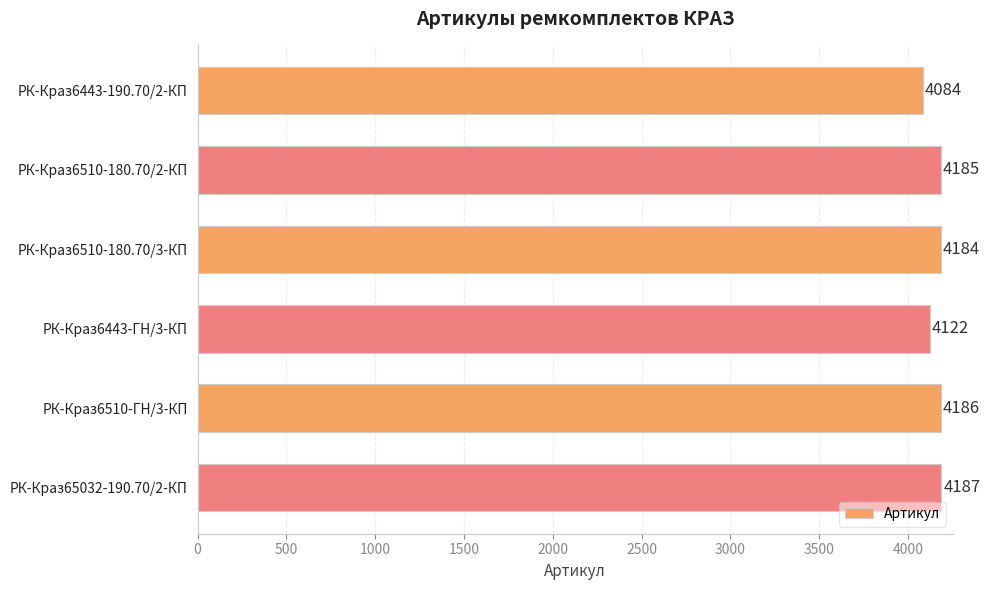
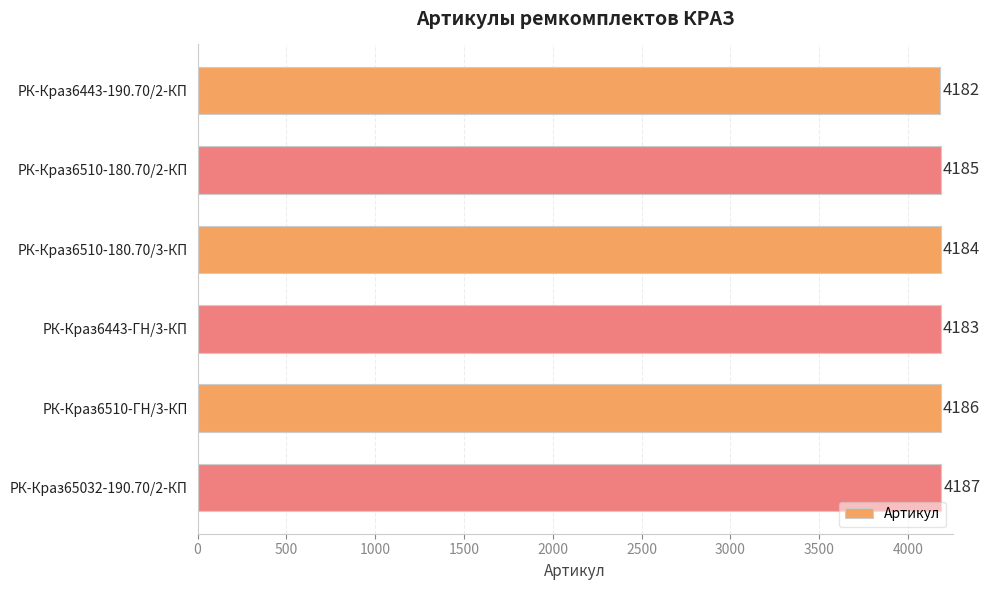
  {
-   "РК-Краз6443-190.70/2-КП": 4084,
+   "РК-Краз6443-190.70/2-КП": 4182,
    "РК-Краз6510-180.70/2-КП": 4185,
    "РК-Краз6510-180.70/3-КП": 4184,
-   "РК-Краз6443-ГН/3-КП": 4122,
+   "РК-Краз6443-ГН/3-КП": 4183,
    "РК-Краз6510-ГН/3-КП": 4186,
    "РК-Краз65032-190.70/2-КП": 4187
  }
